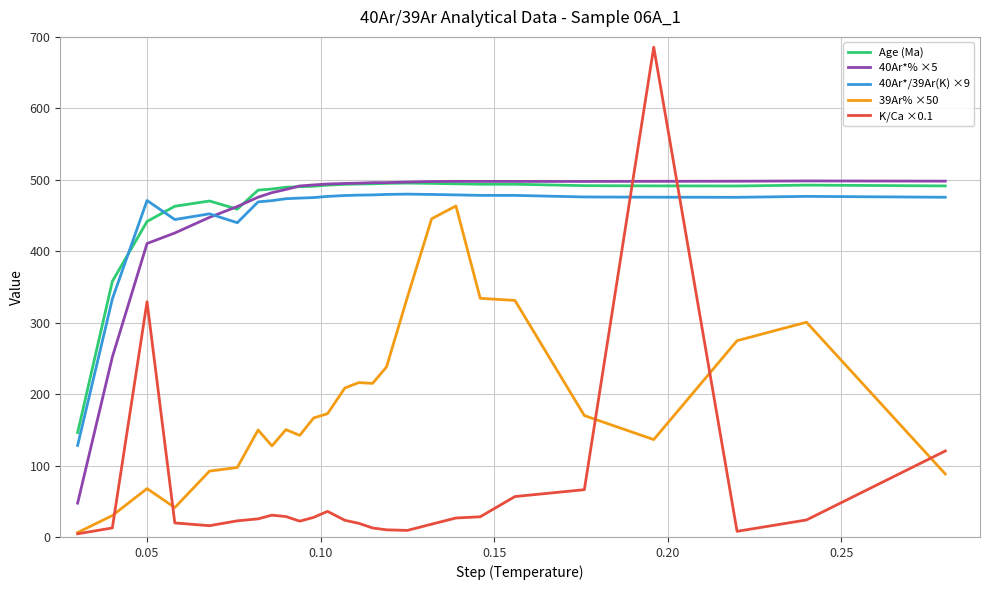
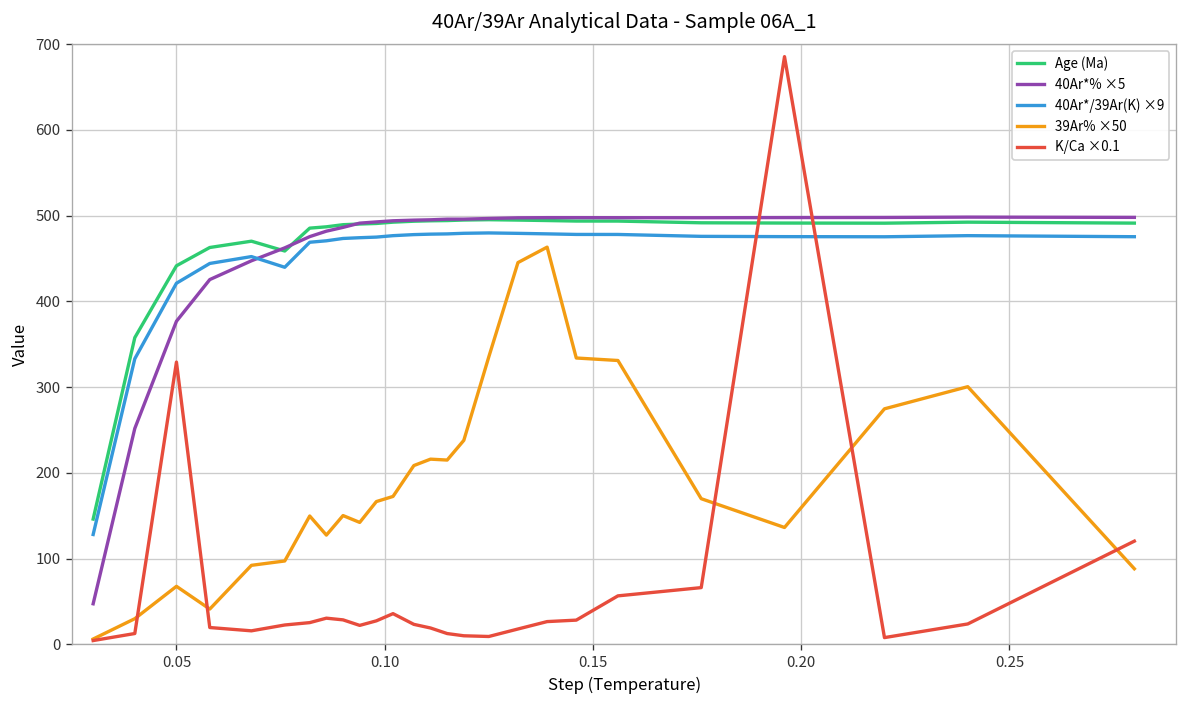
  {
    "Age (Ma)": {
      "0.05": 440
    },
    "40Ar*% ×5": {
-     "0.05": 410
+     "0.05": 380
    },
    "40Ar*/39Ar(K) ×9": {
-     "0.05": 470
+     "0.05": 420
    },
    "39Ar% ×50": {
      "0.05": 70
    },
    "K/Ca ×0.1": {
      "0.05": 330
    }
  }
